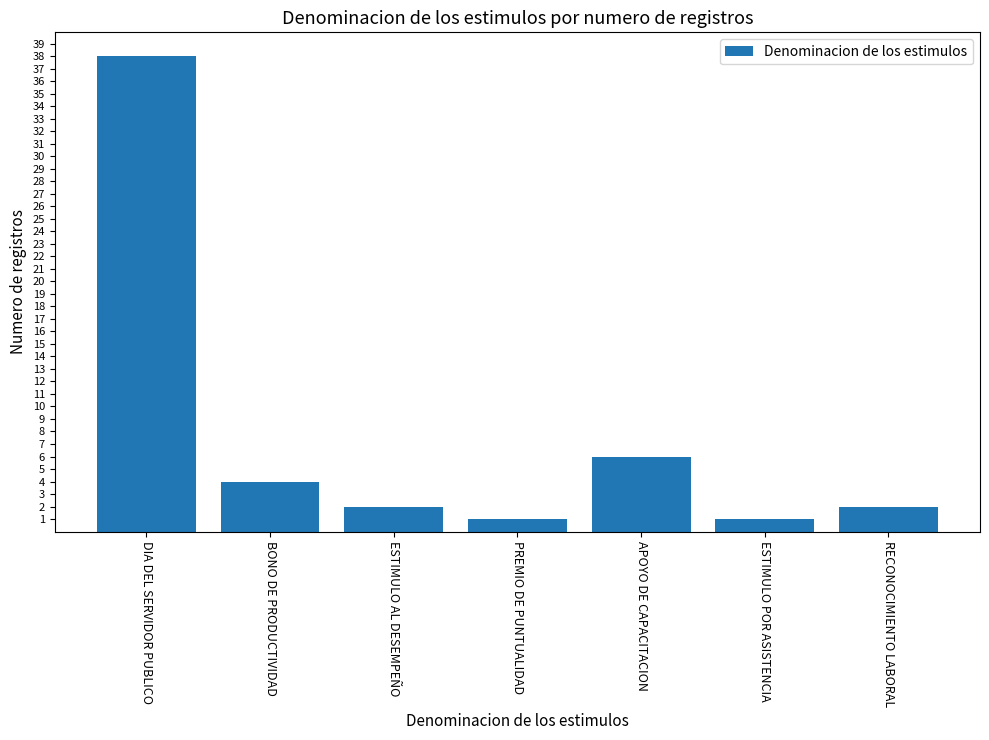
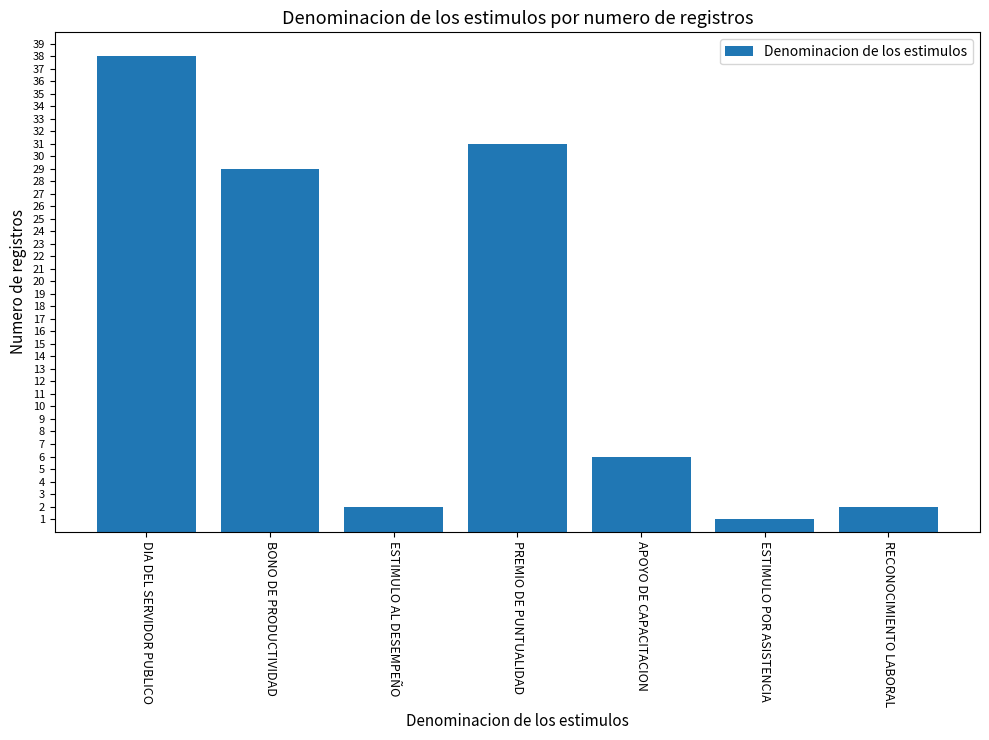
  {
    "DIA DEL SERVIDOR PUBLICO": 38,
-   "BONO DE PRODUCTIVIDAD": 4,
+   "BONO DE PRODUCTIVIDAD": 29,
    "ESTIMULO AL DESEMPEÑO": 2,
-   "PREMIO DE PUNTUALIDAD": 1,
+   "PREMIO DE PUNTUALIDAD": 31,
    "APOYO DE CAPACITACION": 6,
    "ESTIMULO POR ASISTENCIA": 1,
    "RECONOCIMIENTO LABORAL": 2
  }
